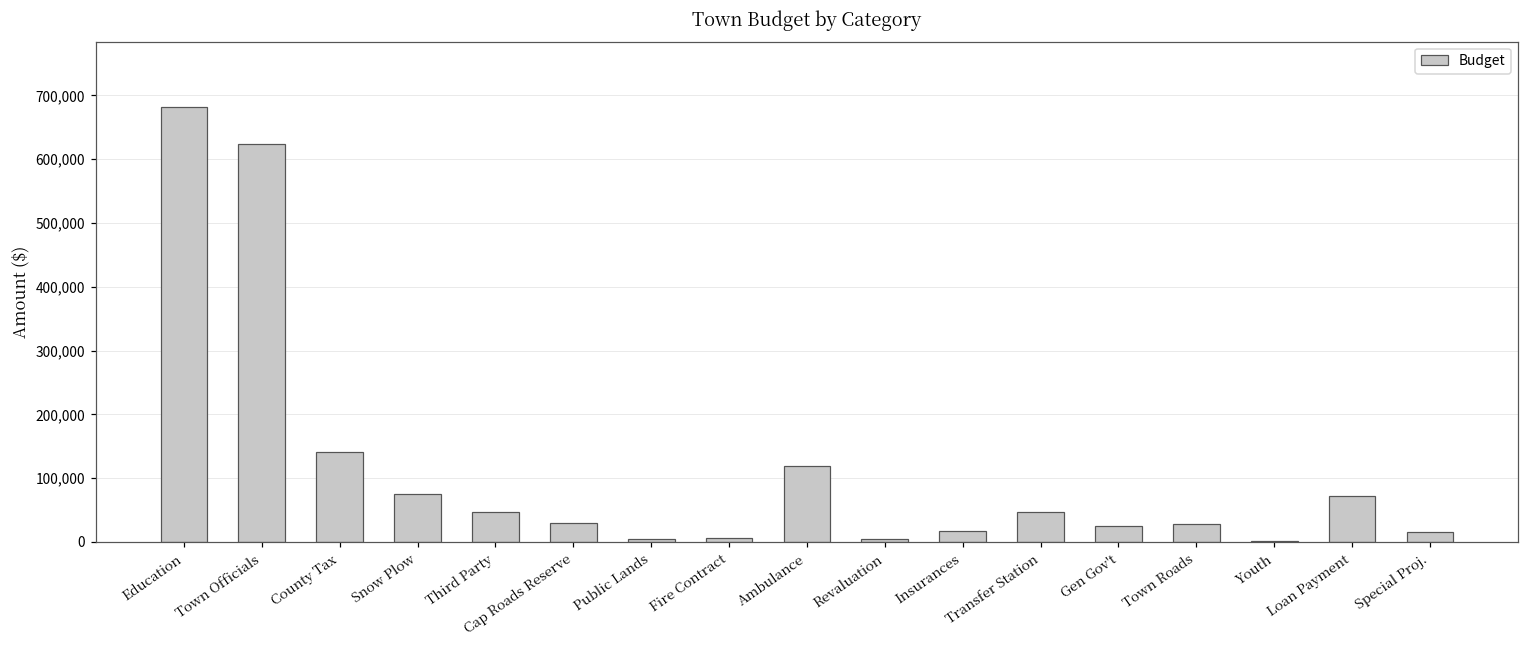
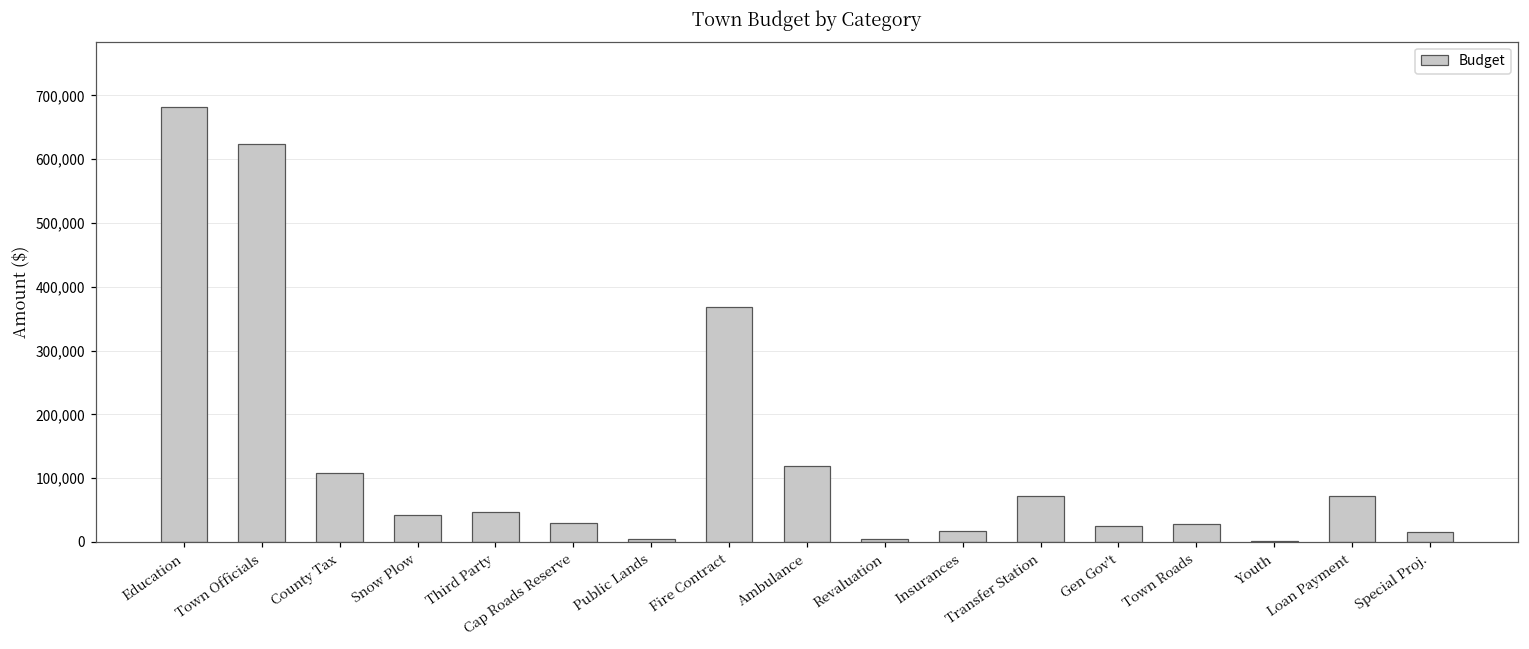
  {
    "Education": "680,000",
    "Town Officials": "620,000",
-   "County Tax": "140,000",
-   "Snow Plow": "80,000",
+   "County Tax": "110,000",
+   "Snow Plow": "40,000",
    "Third Party": "50,000",
    "Cap Roads Reserve": "30,000",
    "Public Lands": "10,000",
-   "Fire Contract": "10,000",
+   "Fire Contract": "370,000",
    "Ambulance": "120,000",
    "Insurances": "20,000",
-   "Transfer Station": "50,000",
+   "Transfer Station": "70,000",
    "Gen Gov't": "30,000",
    "Town Roads": "30,000",
    "Loan Payment": "70,000",
    "Special Proj.": "20,000"
  }
